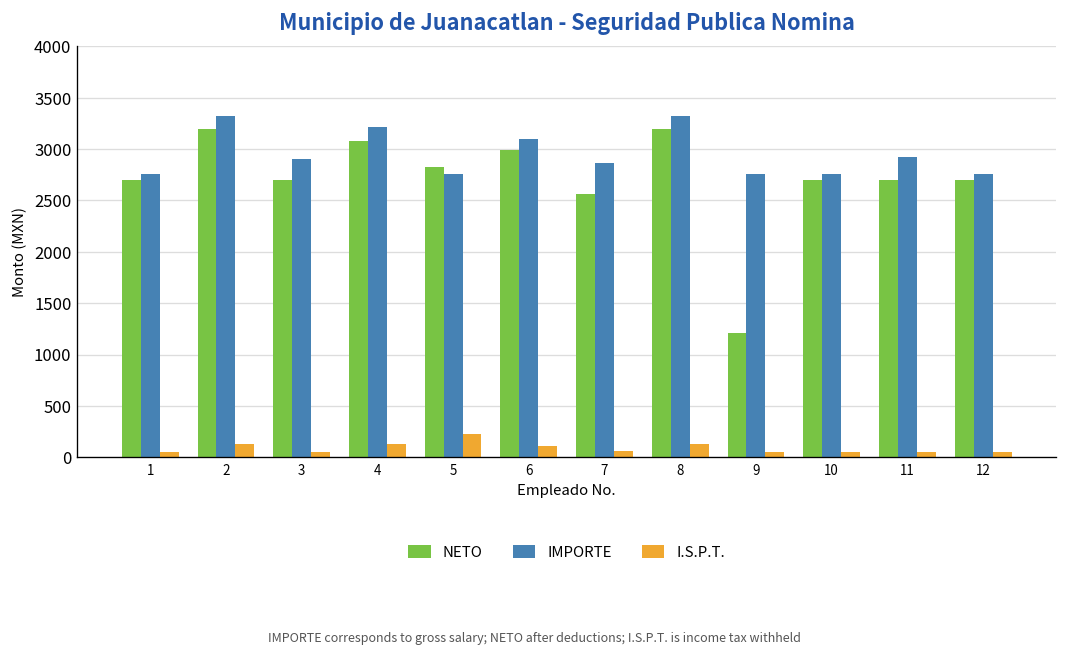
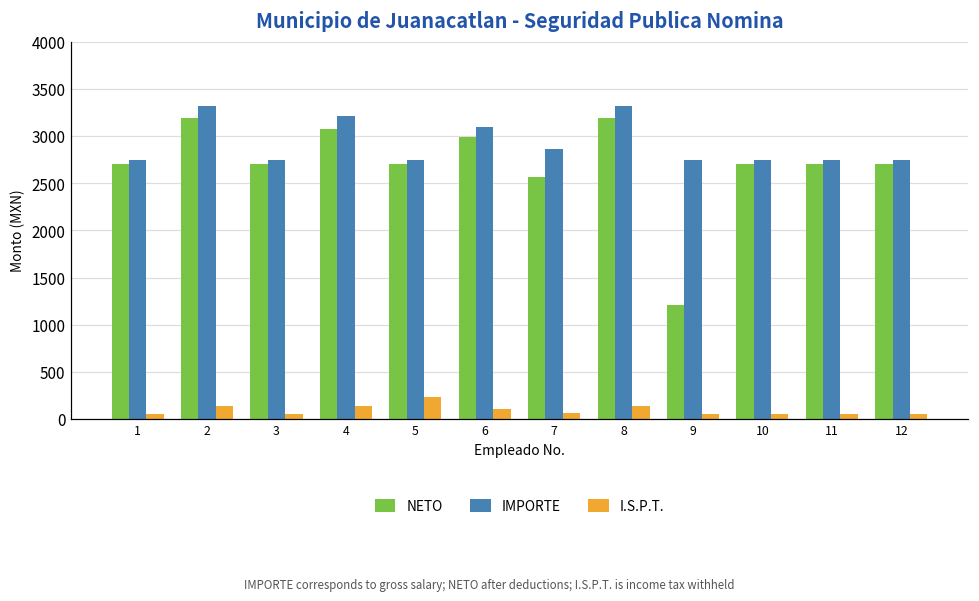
  {
    "NETO": {
      "1": 2700,
      "2": 3200,
      "3": 2700,
      "4": 3100,
-     "5": 2800,
+     "5": 2700,
      "6": 3000,
      "7": 2600,
      "8": 3200,
      "9": 1200,
      "10": 2700,
      "11": 2700,
      "12": 2700
    },
    "IMPORTE": {
      "1": 2800,
      "2": 3300,
-     "3": 2900,
+     "3": 2800,
      "4": 3200,
      "5": 2800,
      "6": 3100,
      "7": 2900,
      "8": 3300,
      "9": 2800,
      "10": 2800,
-     "11": 2900,
+     "11": 2800,
      "12": 2800
    },
    "I.S.P.T.": {
      "1": 0,
      "2": 100,
      "3": 0,
      "4": 100,
      "5": 200,
      "6": 100,
      "7": 100,
      "8": 100,
      "9": 0,
      "10": 0,
      "11": 0,
      "12": 0
    }
  }
